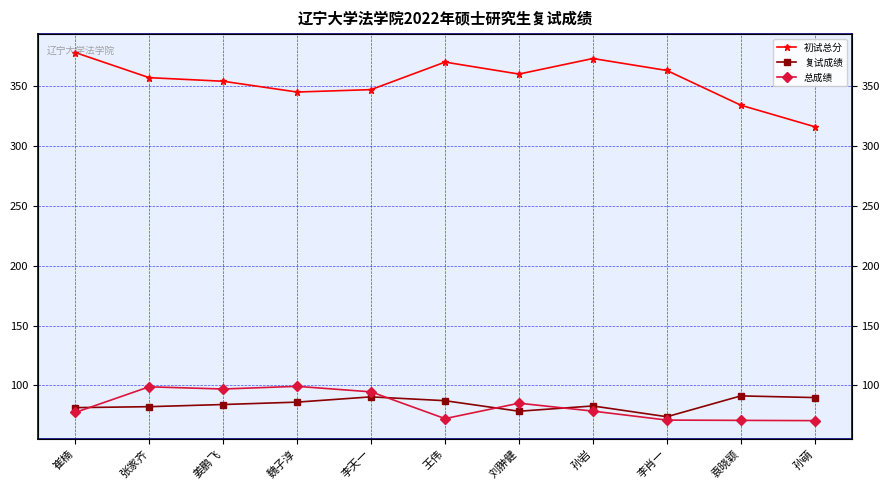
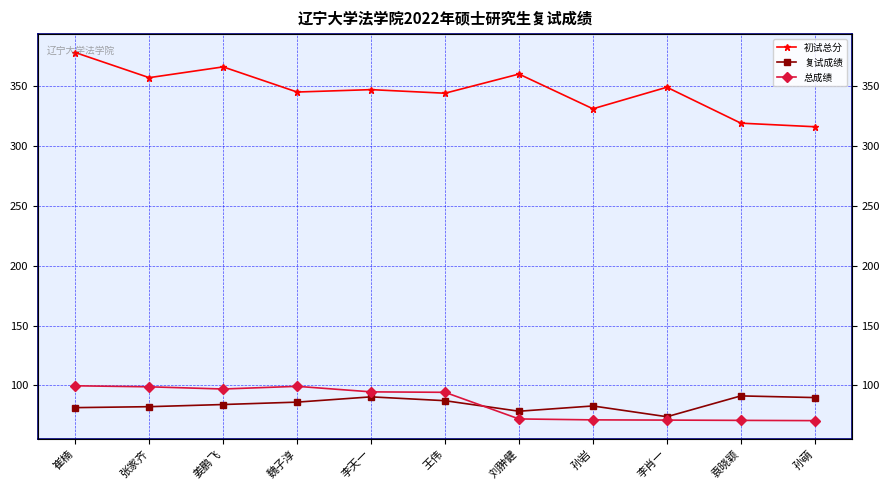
  {
    "初试总分": {
      "崔楠": 378,
      "张家齐": 357,
-     "姜鹏飞": 354,
+     "姜鹏飞": 366,
      "魏子淳": 345,
      "李天一": 347,
-     "王伟": 370,
+     "王伟": 344,
      "刘翀健": 360,
-     "孙岩": 373,
-     "李肖一": 363,
-     "袁晓颖": 334,
+     "孙岩": 331,
+     "李肖一": 349,
+     "袁晓颖": 319,
      "孙萌": 316
    },
    "复试成绩": {
      "崔楠": 81,
      "张家齐": 82,
      "姜鹏飞": 84,
      "魏子淳": 86,
      "李天一": 90,
      "王伟": 87,
      "刘翀健": 78,
      "孙岩": 83,
      "李肖一": 74,
      "袁晓颖": 91,
      "孙萌": 90
    },
    "总成绩": {
-     "崔楠": 77,
+     "崔楠": 100,
      "张家齐": 99,
      "姜鹏飞": 97,
      "魏子淳": 99,
      "李天一": 95,
-     "王伟": 72,
-     "刘翀健": 85,
-     "孙岩": 79,
+     "王伟": 94,
+     "刘翀健": 72,
+     "孙岩": 71,
      "李肖一": 71,
      "袁晓颖": 71,
      "孙萌": 71
    }
  }
